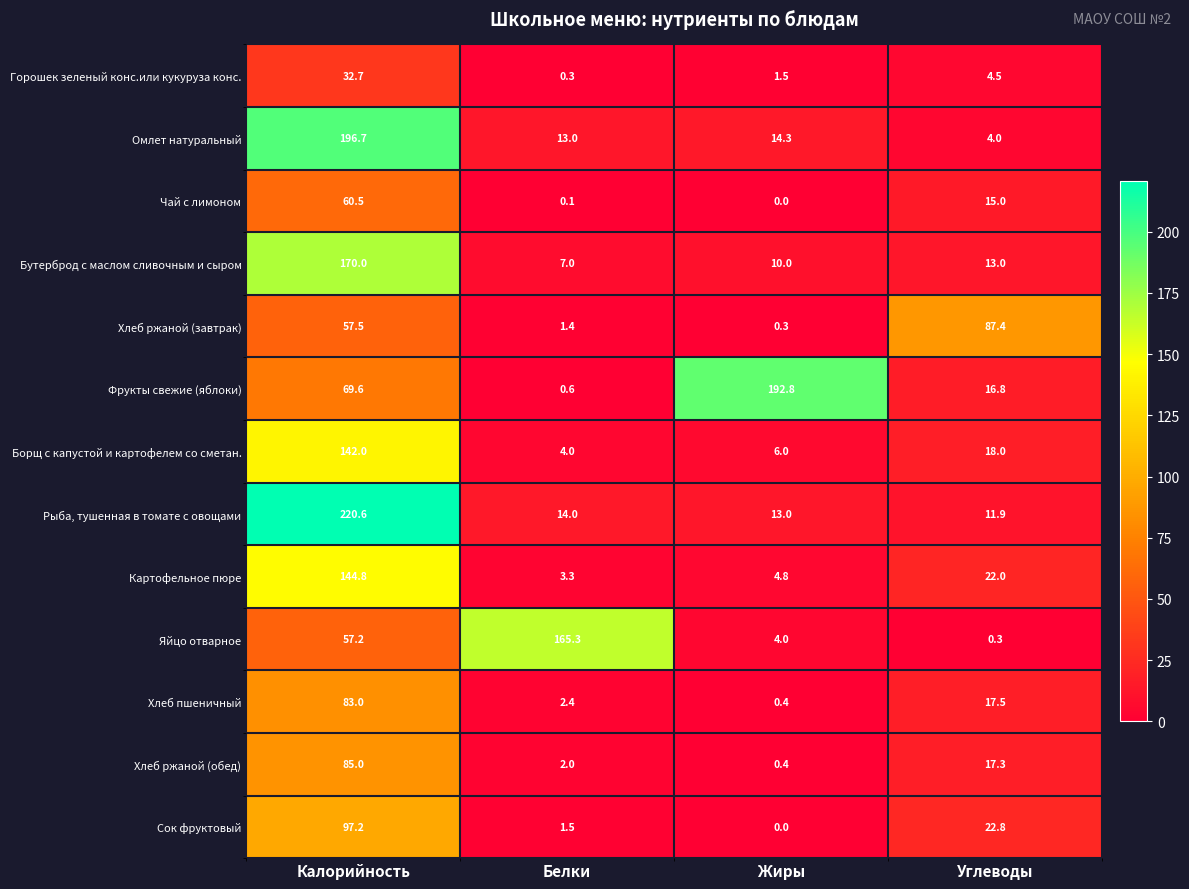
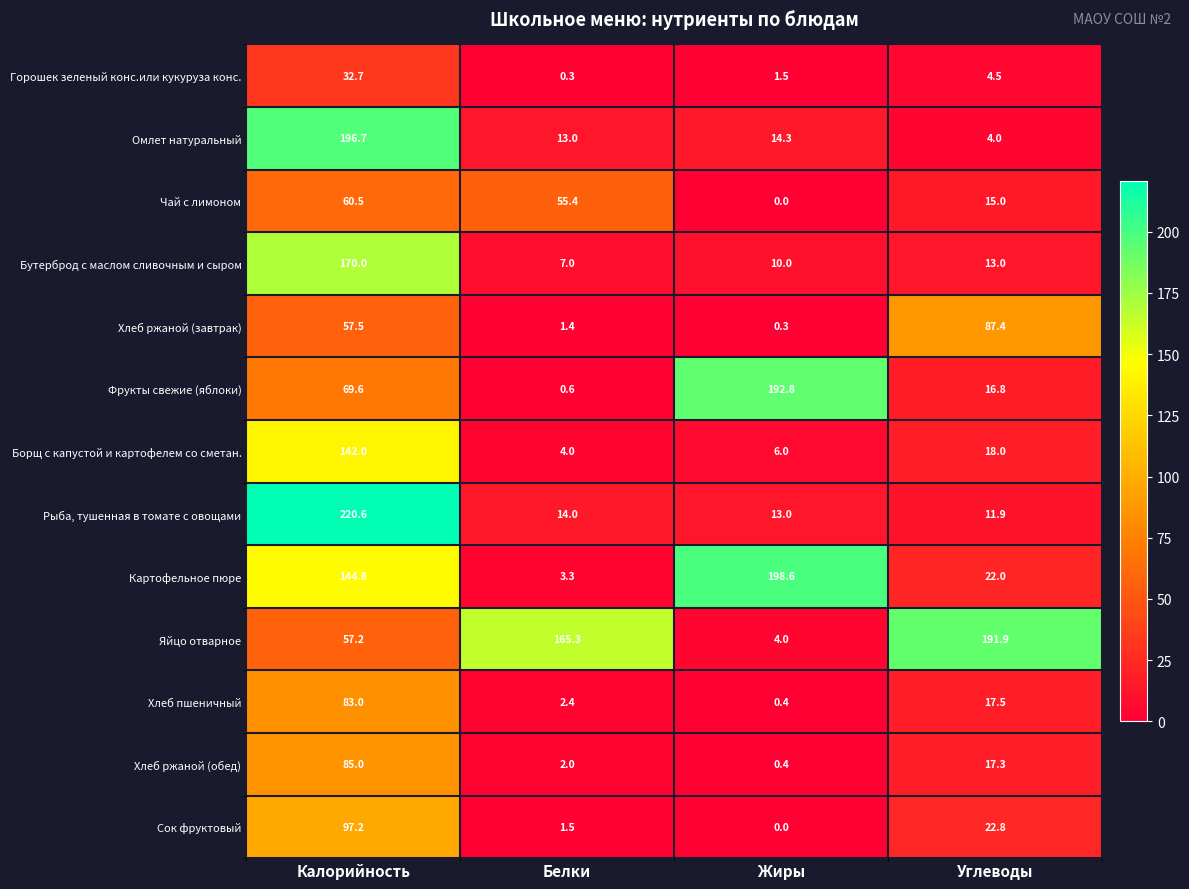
  {
    "Горошек зеленый конс.или кукуруза конс.": {
      "Калорийность": 32.7,
      "Белки": 0.3,
      "Жиры": 1.5,
      "Углеводы": 4.5
    },
    "Омлет натуральный": {
      "Калорийность": 196.7,
      "Белки": 13.0,
      "Жиры": 14.3,
      "Углеводы": 4.0
    },
    "Чай с лимоном": {
      "Калорийность": 60.5,
-     "Белки": 0.1,
+     "Белки": 55.4,
      "Жиры": 0.0,
      "Углеводы": 15.0
    },
    "Бутерброд с маслом сливочным и сыром": {
      "Калорийность": 170.0,
      "Белки": 7.0,
      "Жиры": 10.0,
      "Углеводы": 13.0
    },
    "Хлеб ржаной (завтрак)": {
      "Калорийность": 57.5,
      "Белки": 1.4,
      "Жиры": 0.3,
      "Углеводы": 87.4
    },
    "Фрукты свежие (яблоки)": {
      "Калорийность": 69.6,
      "Белки": 0.6,
      "Жиры": 192.8,
      "Углеводы": 16.8
    },
    "Борщ с капустой и картофелем со сметан.": {
      "Калорийность": 142.0,
      "Белки": 4.0,
      "Жиры": 6.0,
      "Углеводы": 18.0
    },
    "Рыба, тушенная в томате с овощами": {
      "Калорийность": 220.6,
      "Белки": 14.0,
      "Жиры": 13.0,
      "Углеводы": 11.9
    },
    "Картофельное пюре": {
      "Калорийность": 144.8,
      "Белки": 3.3,
-     "Жиры": 4.8,
+     "Жиры": 198.6,
      "Углеводы": 22.0
    },
    "Яйцо отварное": {
      "Калорийность": 57.2,
      "Белки": 165.3,
      "Жиры": 4.0,
-     "Углеводы": 0.3
+     "Углеводы": 191.9
    },
    "Хлеб пшеничный": {
      "Калорийность": 83.0,
      "Белки": 2.4,
      "Жиры": 0.4,
      "Углеводы": 17.5
    },
    "Хлеб ржаной (обед)": {
      "Калорийность": 85.0,
      "Белки": 2.0,
      "Жиры": 0.4,
      "Углеводы": 17.3
    },
    "Сок фруктовый": {
      "Калорийность": 97.2,
      "Белки": 1.5,
      "Жиры": 0.0,
      "Углеводы": 22.8
    }
  }
